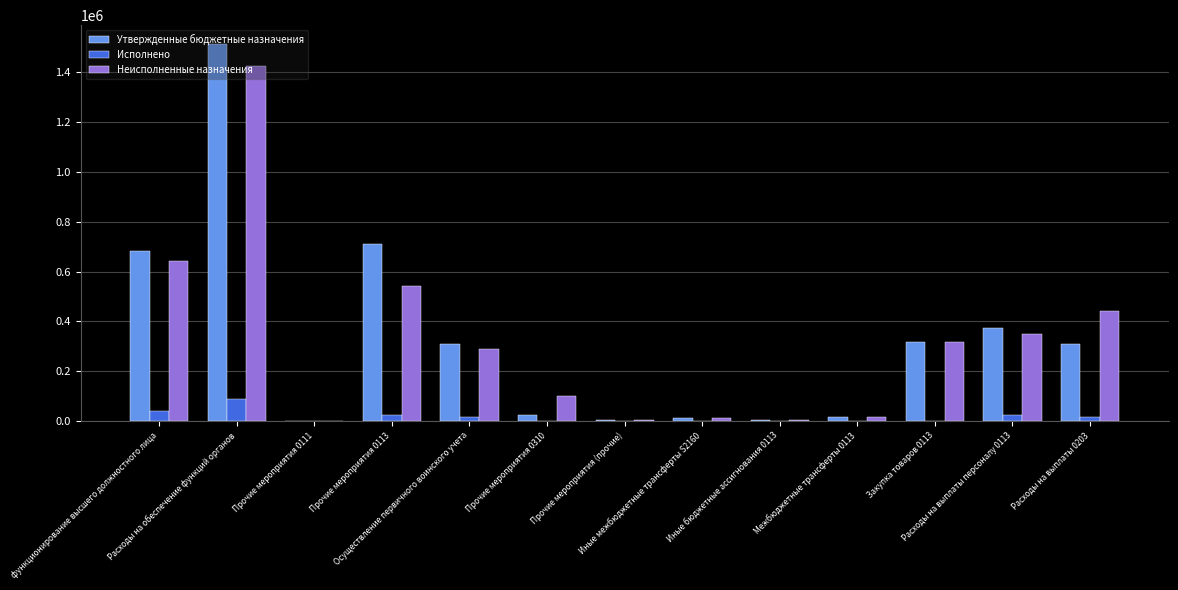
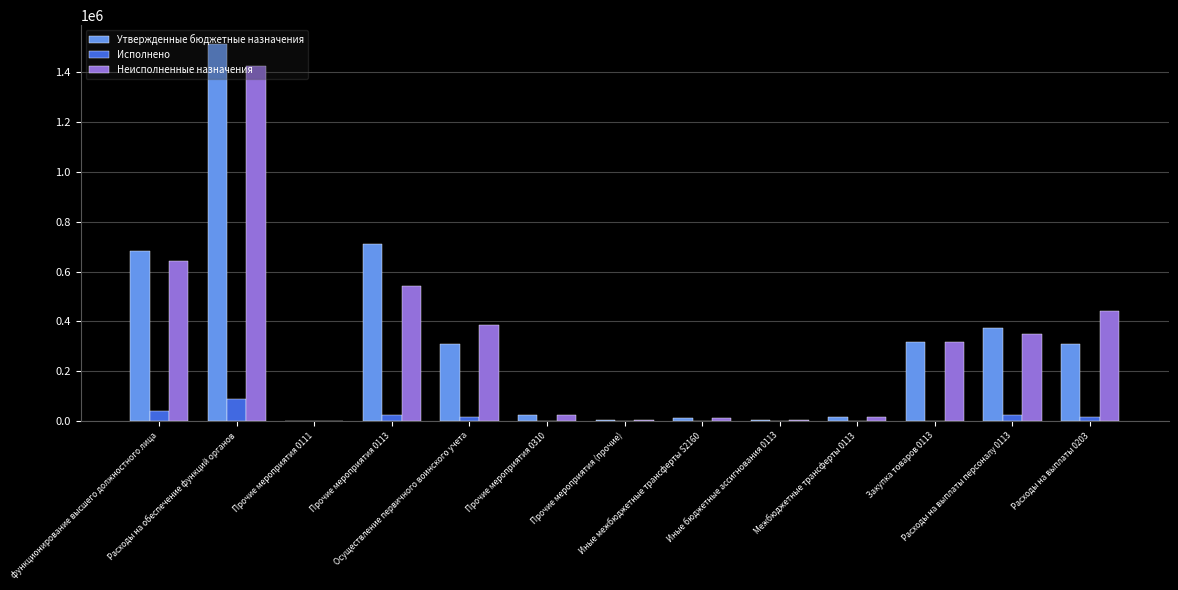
  {
    "Неисполненные назначения": {
      "функционирование высшего должностного лица": 640000,
      "Прочие мероприятия 0113": 540000,
-     "Осуществление первичного воинского учета": 290000,
-     "Прочие мероприятия 0310": 100000,
+     "Осуществление первичного воинского учета": 390000,
+     "Прочие мероприятия 0310": 30000,
      "Иные межбюджетные трансферты S2160": 10000,
      "Межбюджетные трансферты 0113": 20000,
      "Закупка товаров 0113": 320000,
      "Расходы на выплаты персоналу 0113": 350000,
      "Расходы на выплаты 0203": 440000
    }
  }
